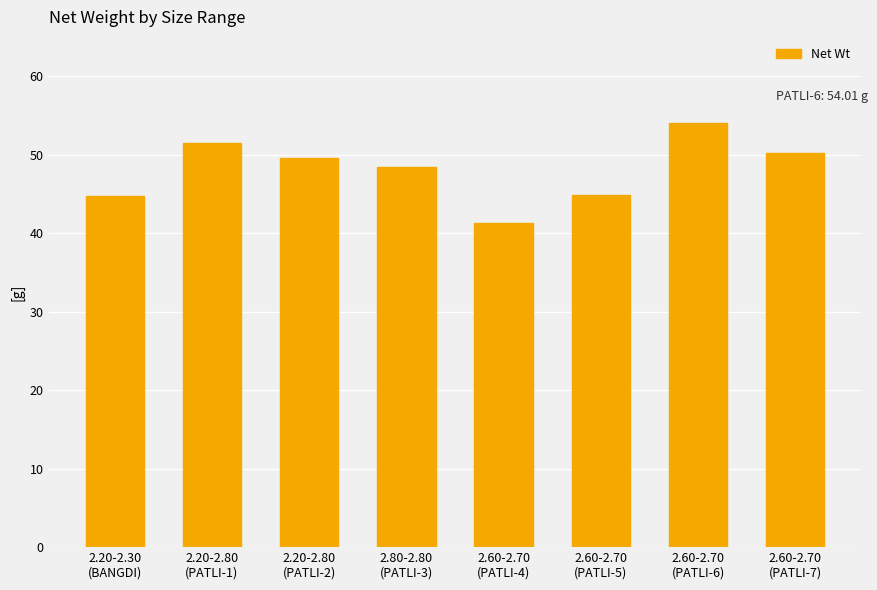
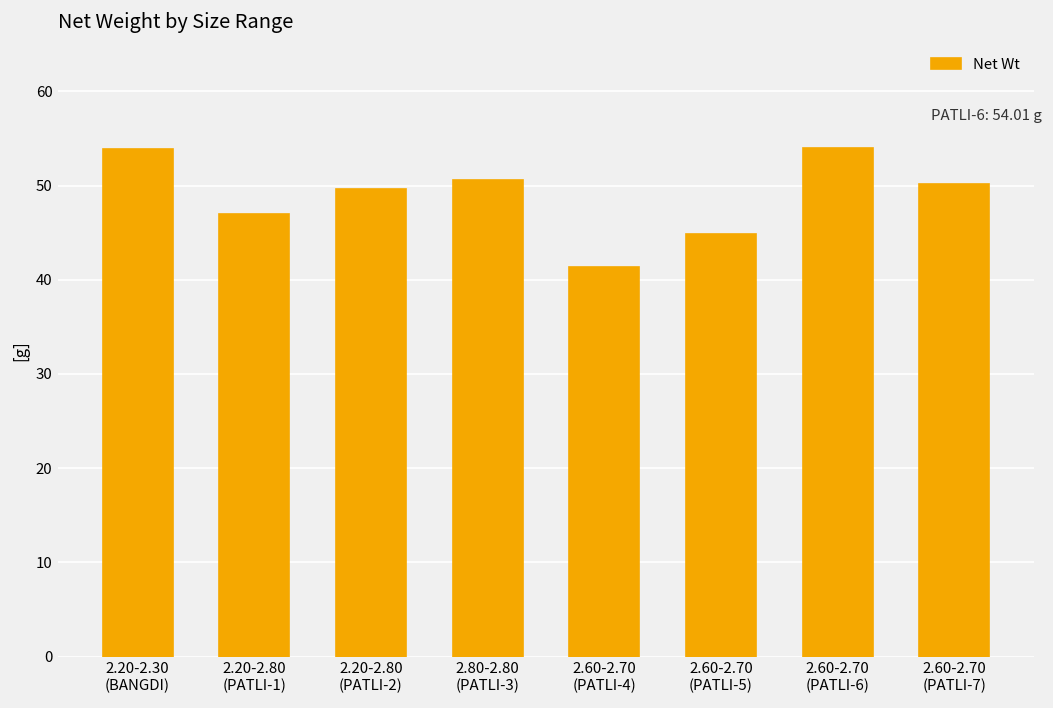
  {
-   "2.20-2.30 (BANGDI)": 45,
-   "2.20-2.80 (PATLI-1)": 52,
+   "2.20-2.30 (BANGDI)": 54,
+   "2.20-2.80 (PATLI-1)": 47,
    "2.20-2.80 (PATLI-2)": 50,
-   "2.80-2.80 (PATLI-3)": 48,
+   "2.80-2.80 (PATLI-3)": 51,
    "2.60-2.70 (PATLI-4)": 41,
    "2.60-2.70 (PATLI-5)": 45,
    "2.60-2.70 (PATLI-6)": 54,
    "2.60-2.70 (PATLI-7)": 50
  }
